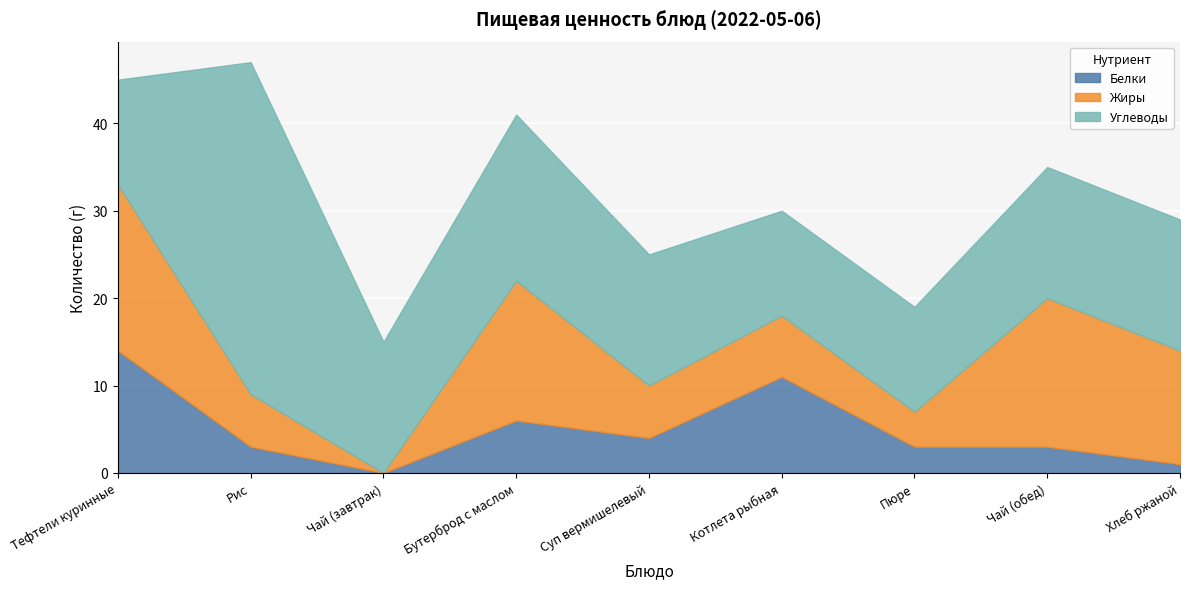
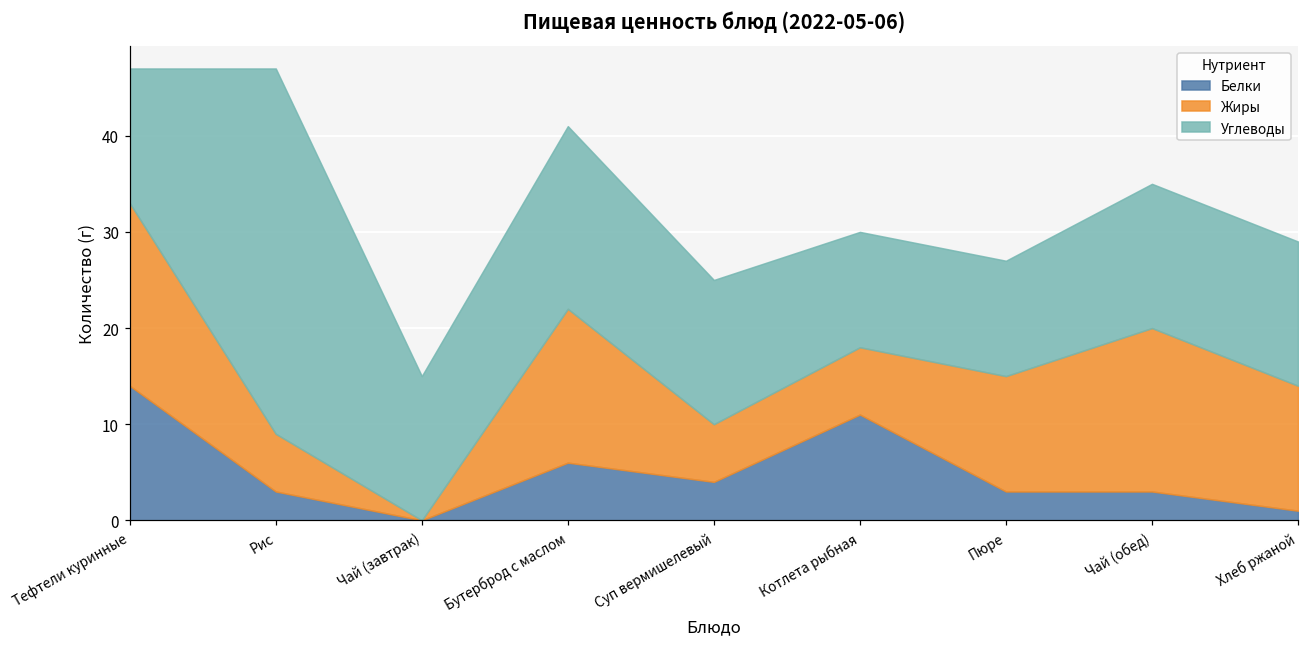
  {
    "Белки": {
      "Тефтели куринные": 14,
      "Рис": 3,
      "Бутерброд с маслом": 6,
      "Суп вермишелевый": 4,
      "Котлета рыбная": 11,
      "Пюре": 3,
      "Чай (обед)": 3,
      "Хлеб ржаной": 1
    },
    "Жиры": {
      "Тефтели куринные": 19,
      "Рис": 6,
      "Бутерброд с маслом": 16,
      "Суп вермишелевый": 6,
      "Котлета рыбная": 7,
-     "Пюре": 4,
+     "Пюре": 12,
      "Чай (обед)": 17,
      "Хлеб ржаной": 13
    },
    "Углеводы": {
-     "Тефтели куринные": 12,
+     "Тефтели куринные": 14,
      "Рис": 38,
      "Чай (завтрак)": 15,
      "Бутерброд с маслом": 19,
      "Суп вермишелевый": 15,
      "Котлета рыбная": 12,
      "Пюре": 12,
      "Чай (обед)": 15,
      "Хлеб ржаной": 15
    }
  }
